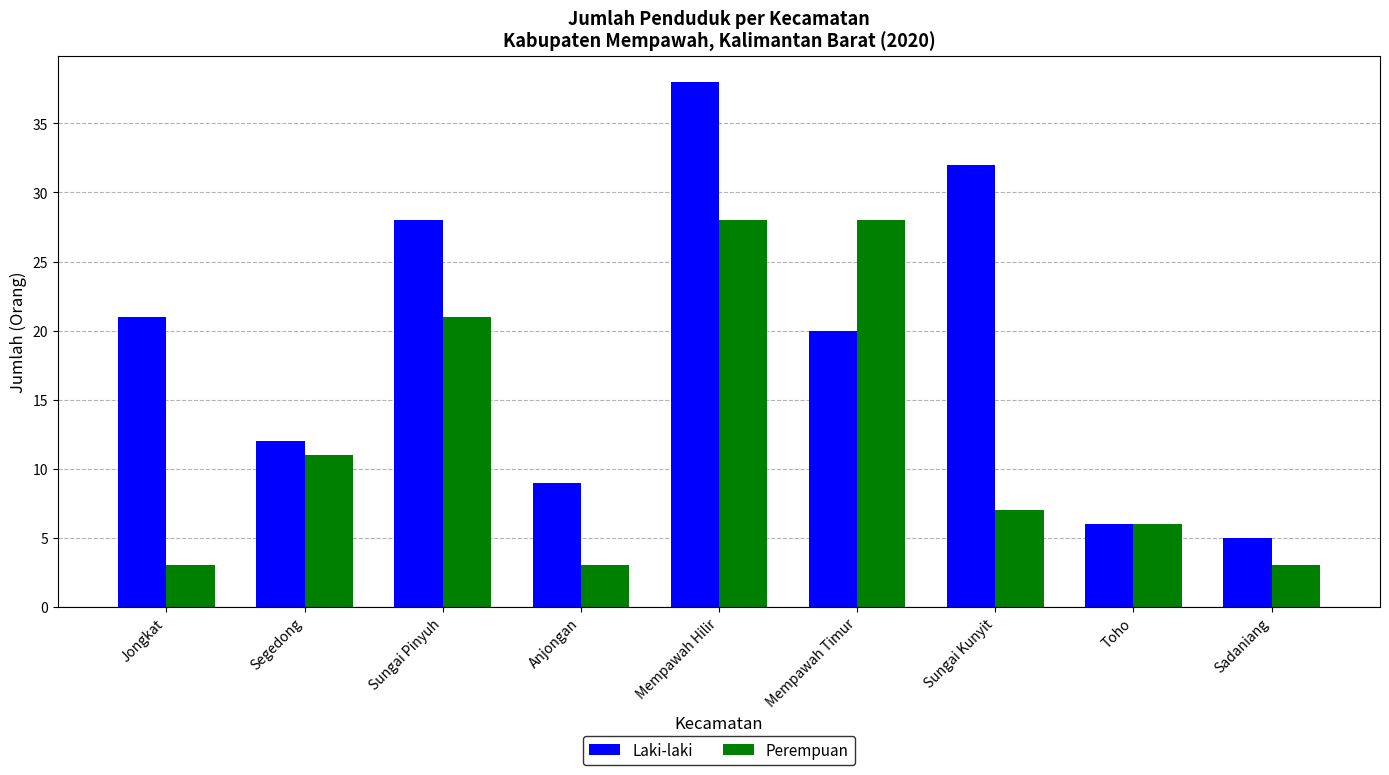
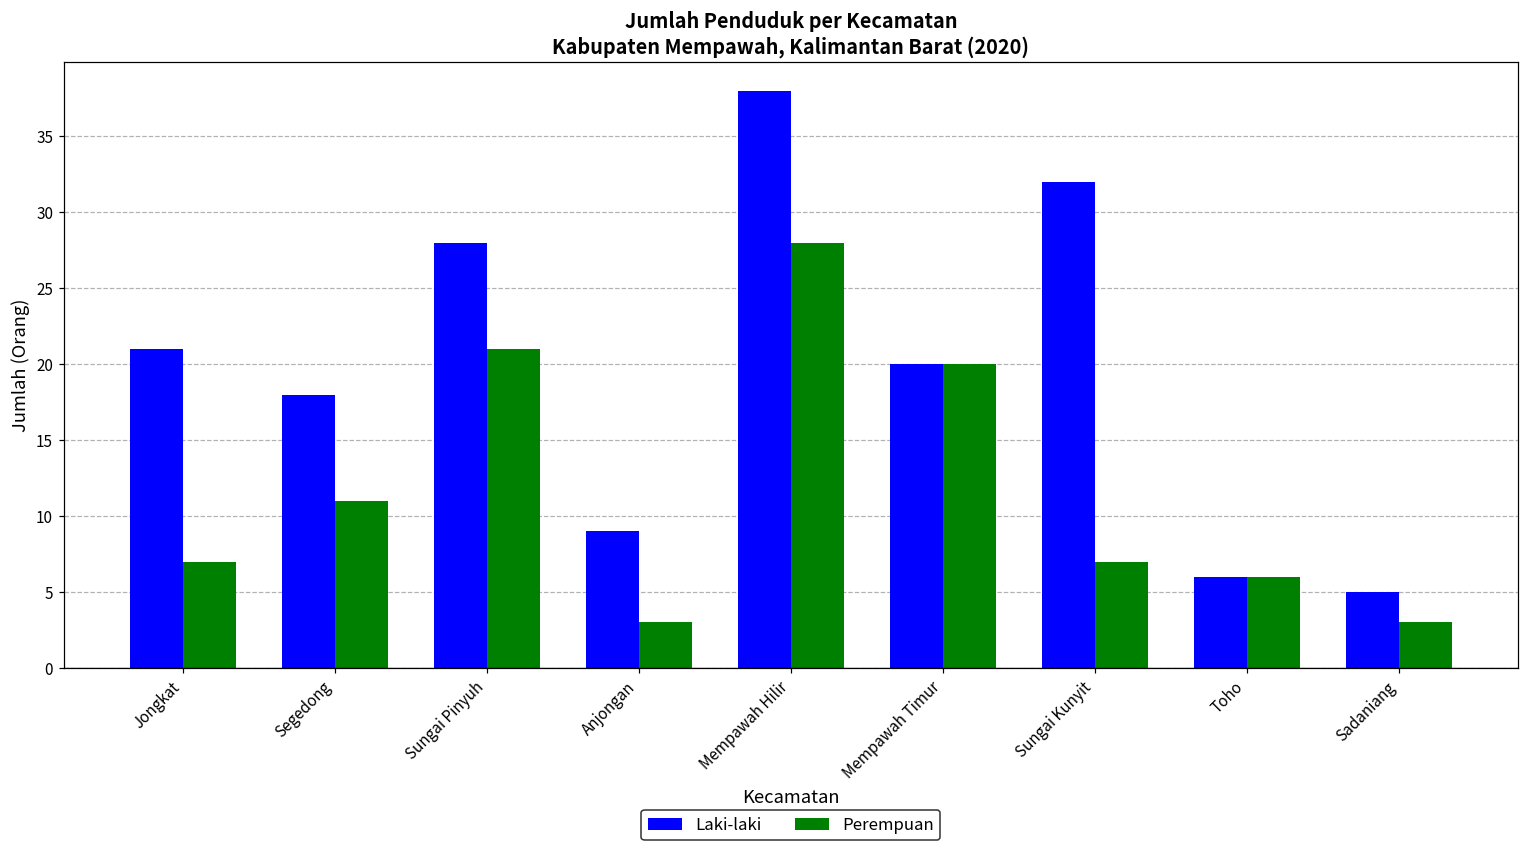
  {
    "Laki-laki": {
      "Jongkat": 21,
-     "Segedong": 12,
+     "Segedong": 18,
      "Sungai Pinyuh": 28,
      "Anjongan": 9,
      "Mempawah Hilir": 38,
      "Mempawah Timur": 20,
      "Sungai Kunyit": 32,
      "Toho": 6,
      "Sadaniang": 5
    },
    "Perempuan": {
-     "Jongkat": 3,
+     "Jongkat": 7,
      "Segedong": 11,
      "Sungai Pinyuh": 21,
      "Anjongan": 3,
      "Mempawah Hilir": 28,
-     "Mempawah Timur": 28,
+     "Mempawah Timur": 20,
      "Sungai Kunyit": 7,
      "Toho": 6,
      "Sadaniang": 3
    }
  }
